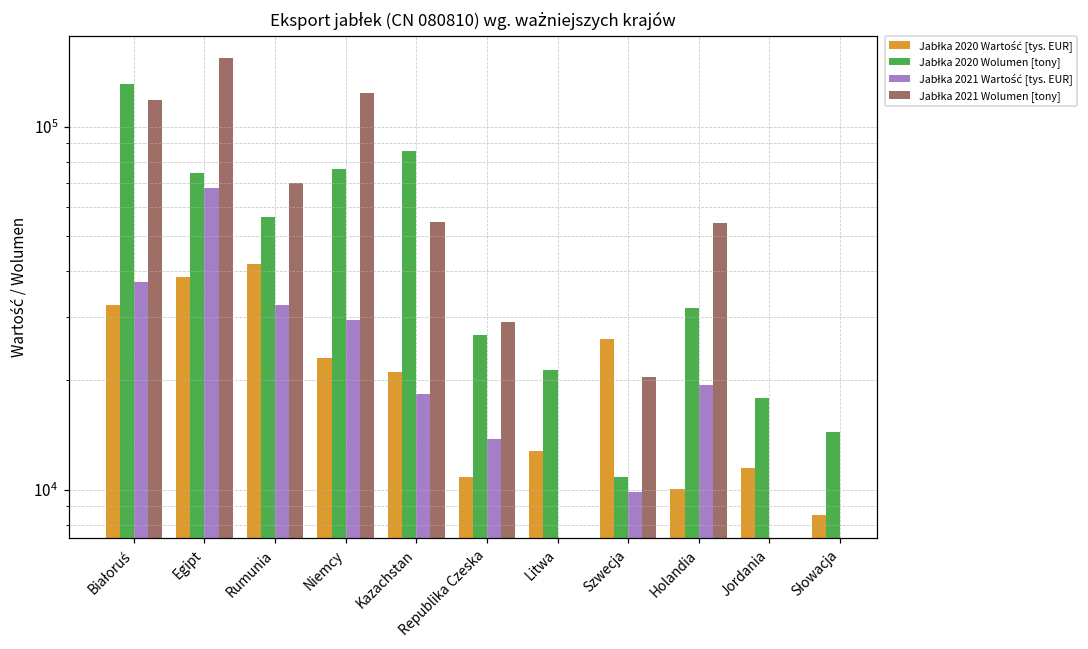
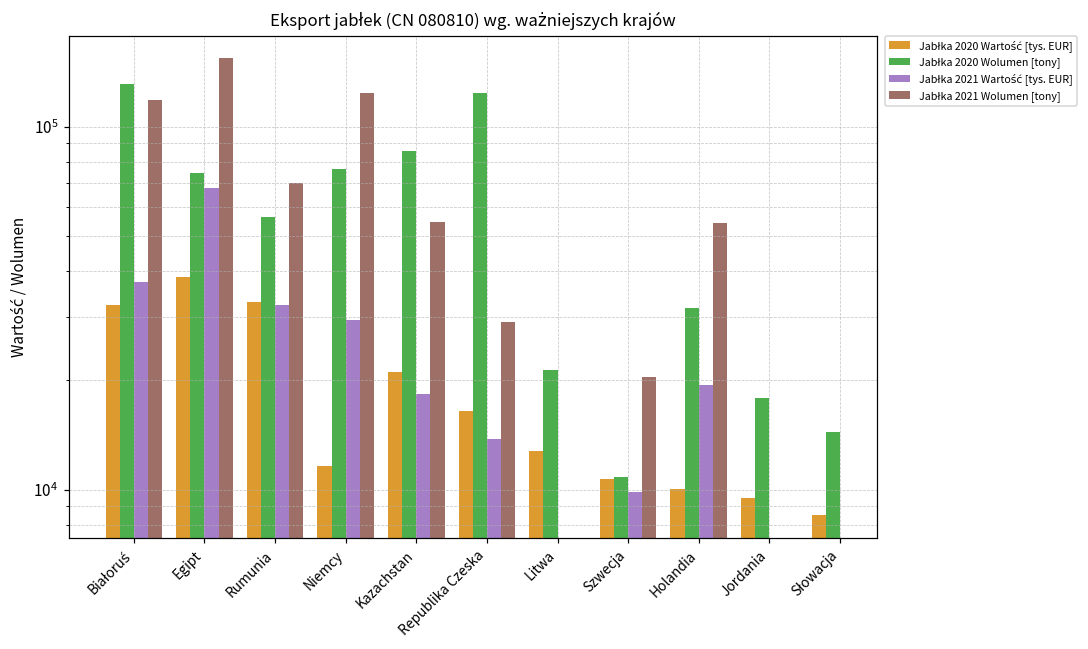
  {
    "Jabłka 2020 Wartość [tys. EUR]": {
      "Białoruś": 32000,
      "Egipt": 39000,
-     "Rumunia": 42000,
-     "Niemcy": 23000,
+     "Rumunia": 33000,
+     "Niemcy": 11600,
      "Kazachstan": 21000,
-     "Republika Czeska": 10800,
+     "Republika Czeska": 17000,
      "Litwa": 12800,
-     "Szwecja": 26000,
+     "Szwecja": 10700,
      "Holandia": 10000,
-     "Jordania": 11500,
+     "Jordania": 9500,
      "Słowacja": 8500
    },
    "Jabłka 2020 Wolumen [tony]": {
      "Białoruś": 132000,
      "Egipt": 75000,
      "Rumunia": 56000,
      "Niemcy": 76000,
      "Kazachstan": 86000,
-     "Republika Czeska": 27000,
+     "Republika Czeska": 124000,
      "Litwa": 21000,
      "Szwecja": 10800,
      "Holandia": 32000,
      "Jordania": 18000,
      "Słowacja": 14000
    }
  }
